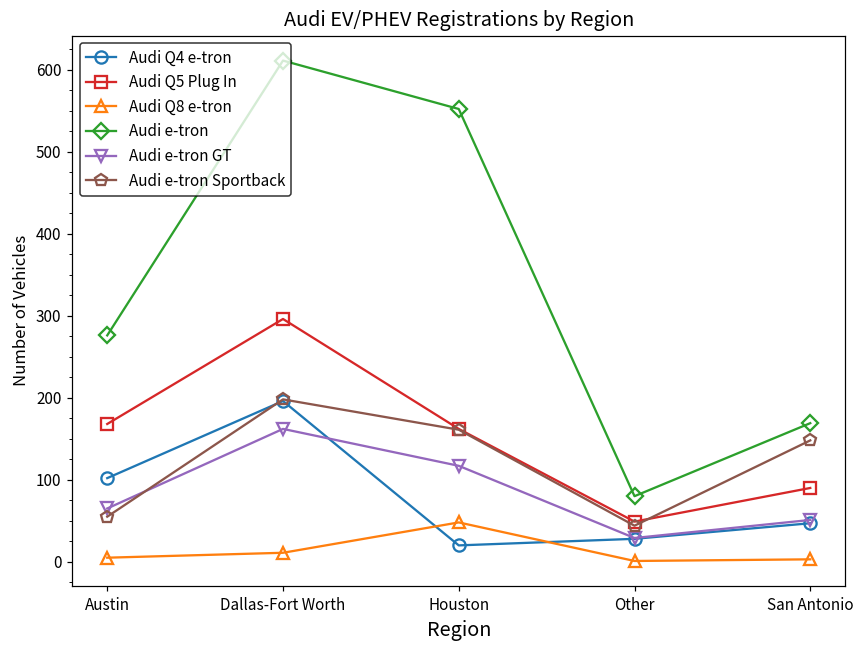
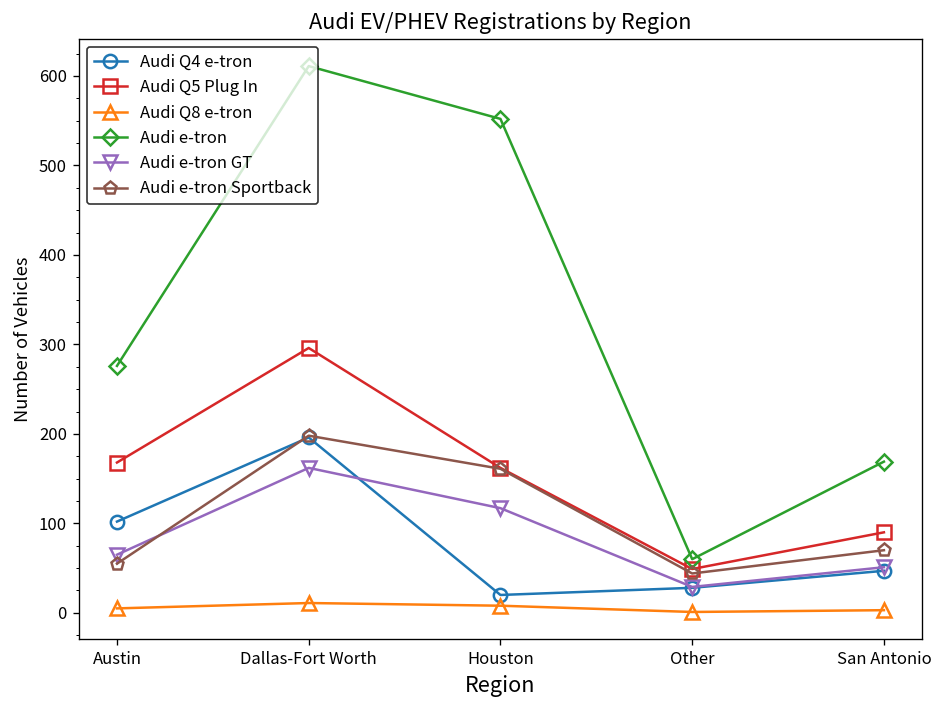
  {
    "Audi Q4 e-tron": {
      "Austin": 100,
      "Houston": 20,
      "San Antonio": 50
    },
    "Audi Q5 Plug In": {
      "Austin": 170,
      "Dallas-Fort Worth": 300,
      "Other": 50,
      "San Antonio": 90
    },
    "Audi Q8 e-tron": {
      "Austin": 10,
      "Dallas-Fort Worth": 10,
-     "Houston": 50,
+     "Houston": 10,
      "Other": 0,
      "San Antonio": 0
    },
    "Audi e-tron": {
      "Austin": 280,
      "Houston": 550,
-     "Other": 80,
+     "Other": 60,
      "San Antonio": 170
    },
    "Audi e-tron GT": {
      "Austin": 70,
      "Dallas-Fort Worth": 160,
      "Houston": 120,
      "San Antonio": 50
    },
    "Audi e-tron Sportback": {
      "Austin": 60,
      "Other": 40,
-     "San Antonio": 150
+     "San Antonio": 70
    }
  }
